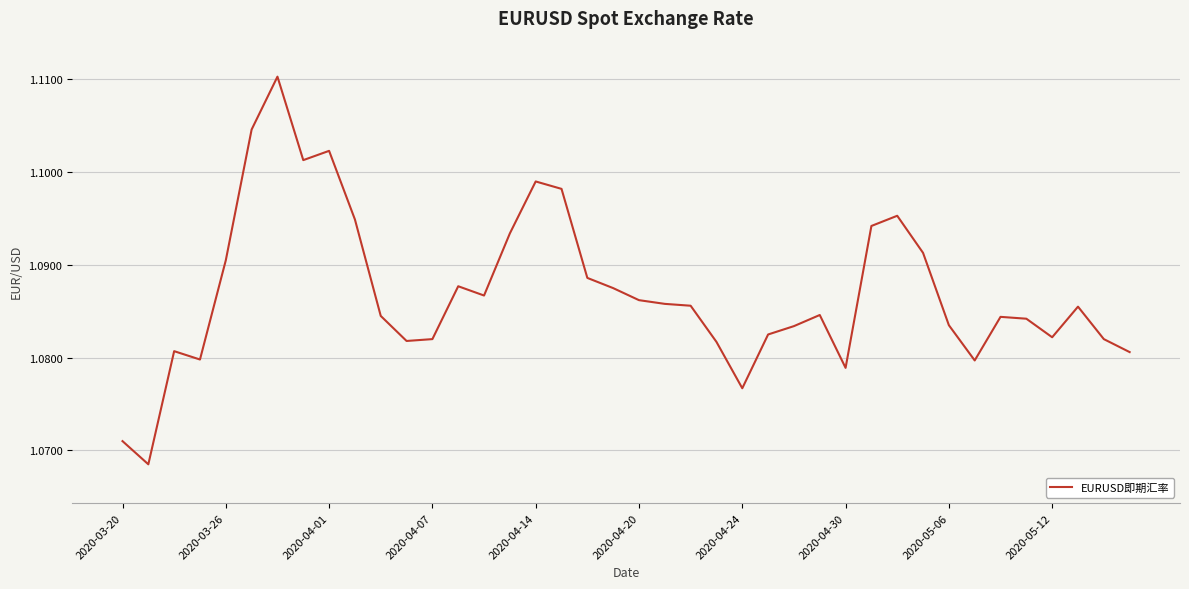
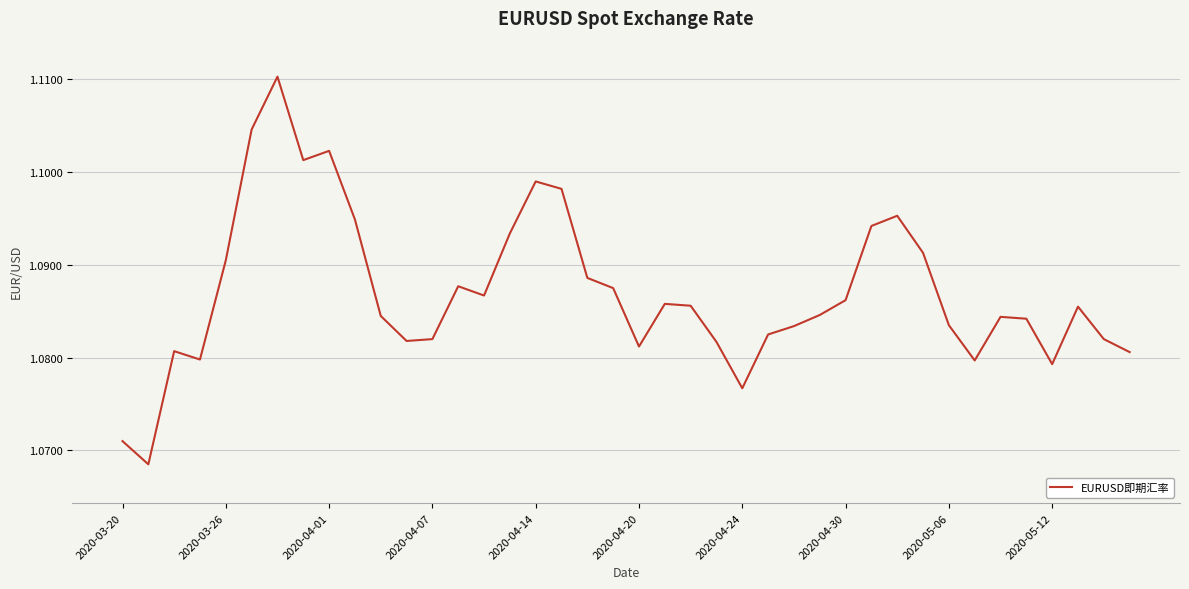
  {
    "2020-03-20": 1.071,
    "2020-03-26": 1.091,
    "2020-04-01": 1.102,
    "2020-04-07": 1.082,
    "2020-04-14": 1.099,
-   "2020-04-20": 1.086,
+   "2020-04-20": 1.081,
    "2020-04-24": 1.077,
-   "2020-04-30": 1.079,
+   "2020-04-30": 1.086,
    "2020-05-06": 1.084,
-   "2020-05-12": 1.082
+   "2020-05-12": 1.079
  }
